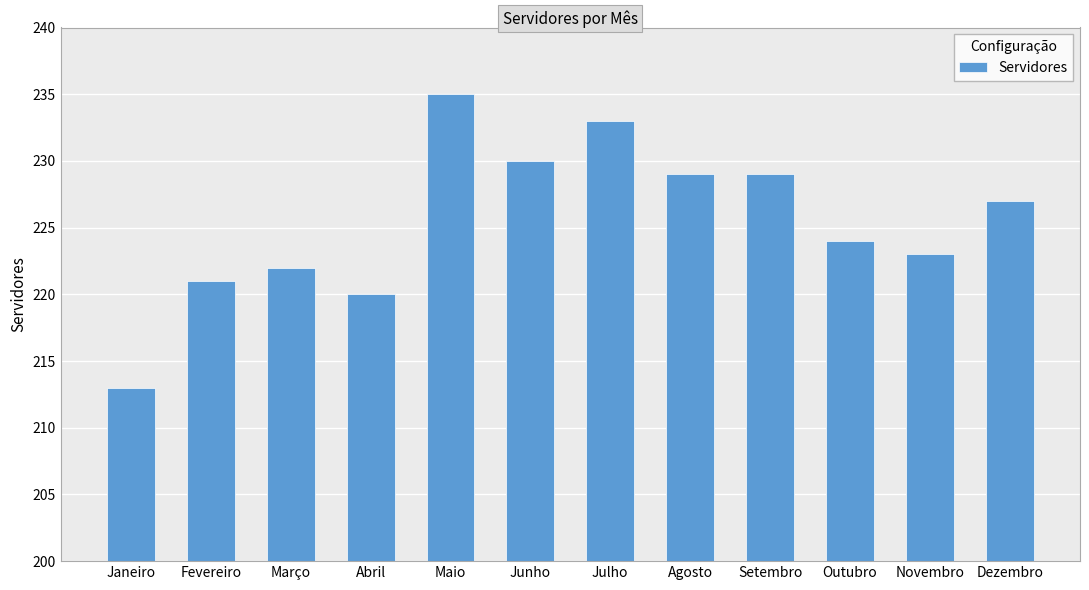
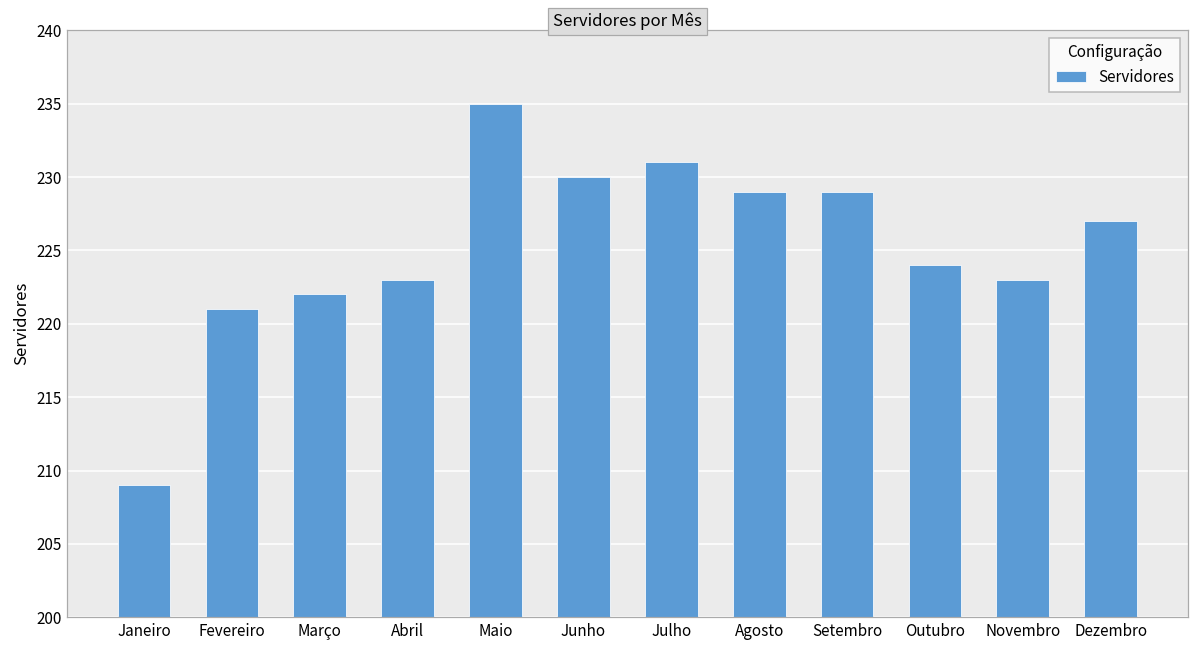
  {
-   "Janeiro": 213,
+   "Janeiro": 209,
    "Fevereiro": 221,
    "Março": 222,
-   "Abril": 220,
+   "Abril": 223,
    "Maio": 235,
    "Junho": 230,
-   "Julho": 233,
+   "Julho": 231,
    "Agosto": 229,
    "Setembro": 229,
    "Outubro": 224,
    "Novembro": 223,
    "Dezembro": 227
  }
